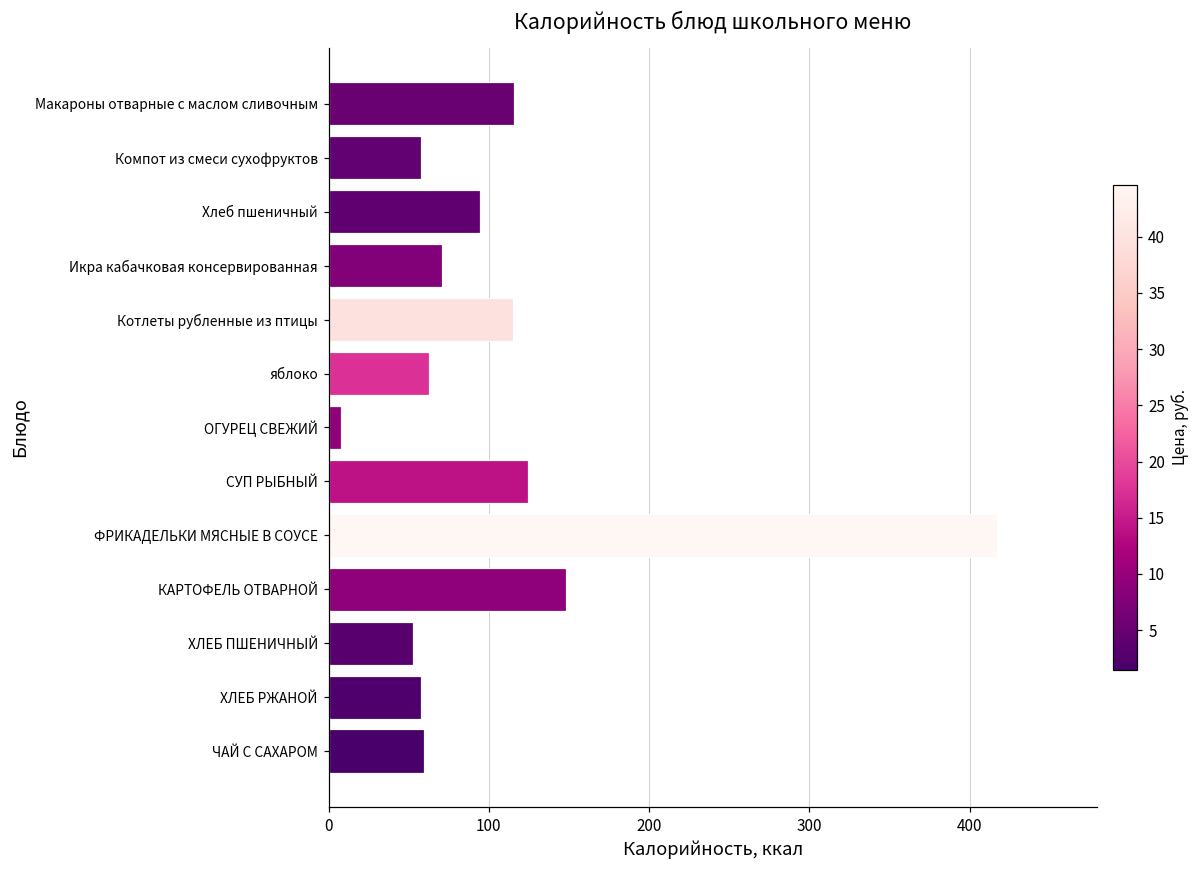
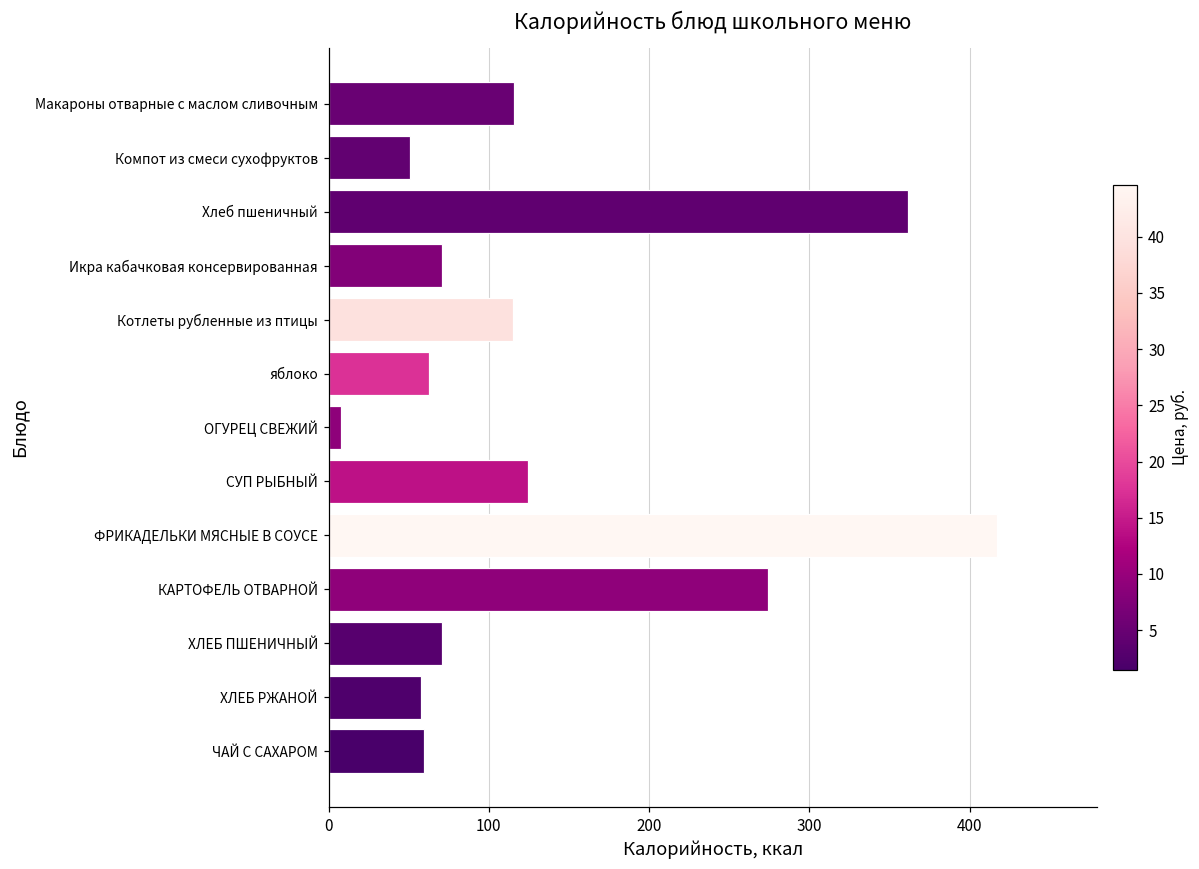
  {
    "Макароны отварные с маслом сливочным": 116,
-   "Компот из смеси сухофруктов": 58,
-   "Хлеб пшеничный": 95,
+   "Компот из смеси сухофруктов": 51,
+   "Хлеб пшеничный": 362,
    "Икра кабачковая консервированная": 71,
    "Котлеты рубленные из птицы": 115,
    "яблоко": 63,
    "ОГУРЕЦ СВЕЖИЙ": 8,
    "СУП РЫБНЫЙ": 124,
    "ФРИКАДЕЛЬКИ МЯСНЫЕ В СОУСЕ": 417,
-   "КАРТОФЕЛЬ ОТВАРНОЙ": 148,
-   "ХЛЕБ ПШЕНИЧНЫЙ": 53,
+   "КАРТОФЕЛЬ ОТВАРНОЙ": 274,
+   "ХЛЕБ ПШЕНИЧНЫЙ": 71,
    "ХЛЕБ РЖАНОЙ": 58,
    "ЧАЙ С САХАРОМ": 60
  }
